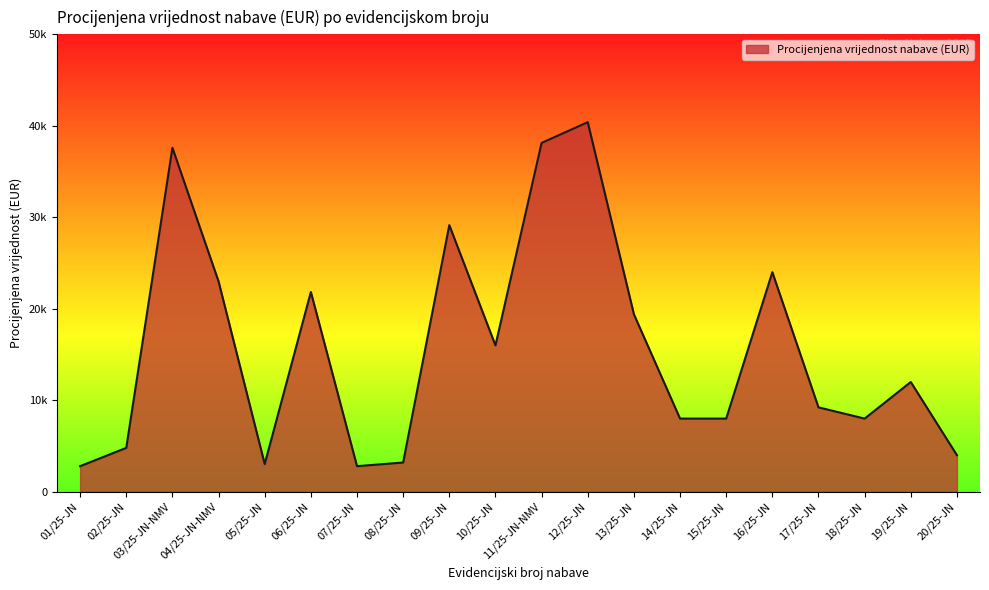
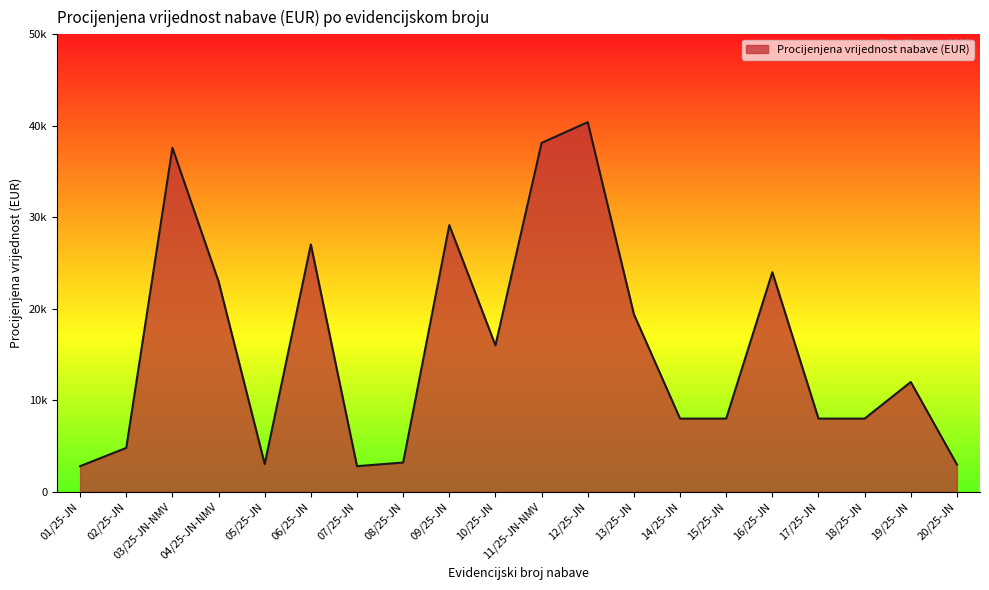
  {
    "01/25-JN": 3000,
    "02/25-JN": 5000,
    "03/25-JN-NMV": 38000,
    "04/25-JN-NMV": 23000,
    "05/25-JN": 3000,
-   "06/25-JN": 22000,
+   "06/25-JN": 27000,
    "07/25-JN": 3000,
    "08/25-JN": 3000,
    "09/25-JN": 29000,
    "10/25-JN": 16000,
    "11/25-JN-NMV": 38000,
    "12/25-JN": 40000,
    "13/25-JN": 19000,
    "14/25-JN": 8000,
    "15/25-JN": 8000,
    "16/25-JN": 24000,
-   "17/25-JN": 9000,
+   "17/25-JN": 8000,
    "18/25-JN": 8000,
    "19/25-JN": 12000,
-   "20/25-JN": 4000
+   "20/25-JN": 3000
  }
